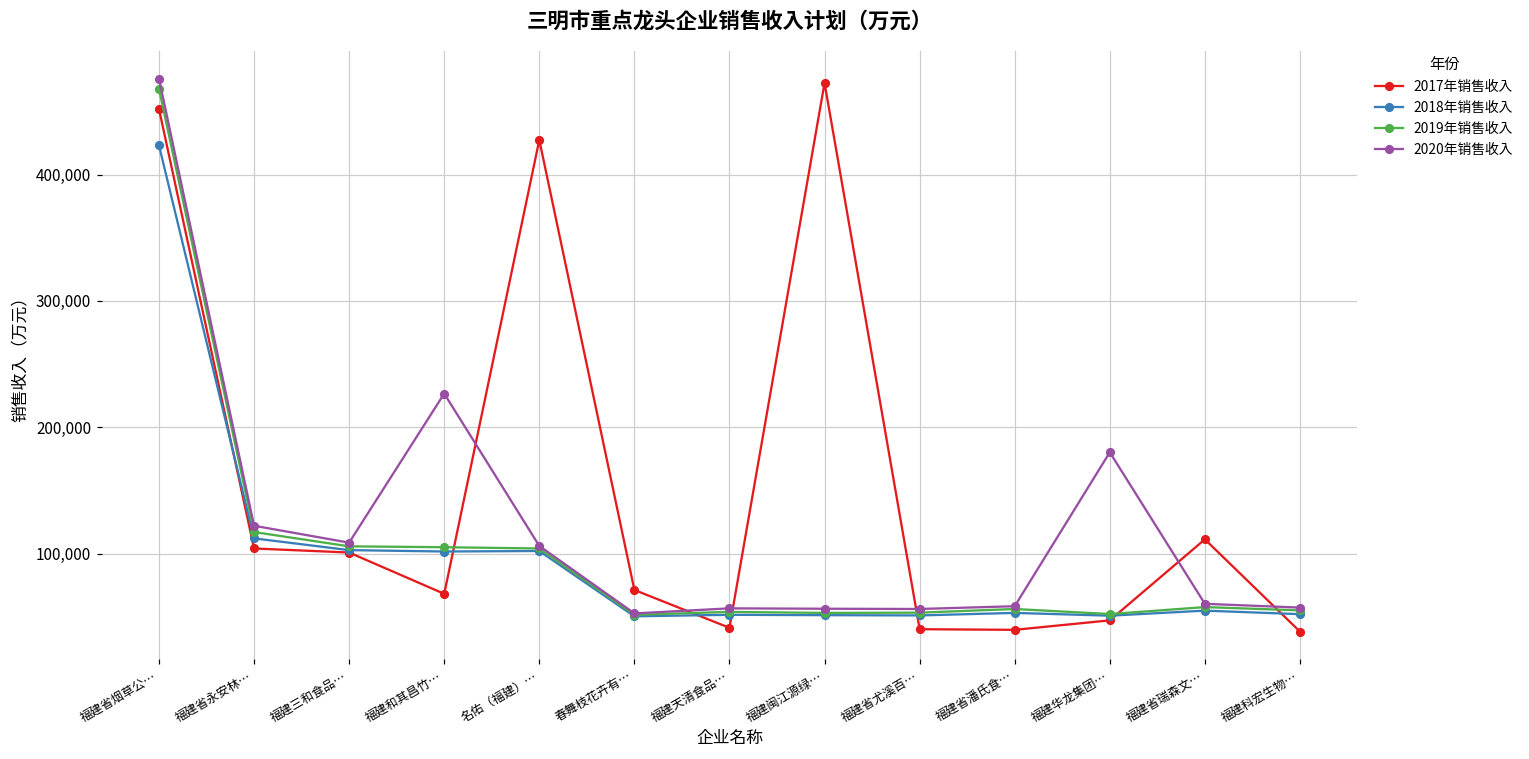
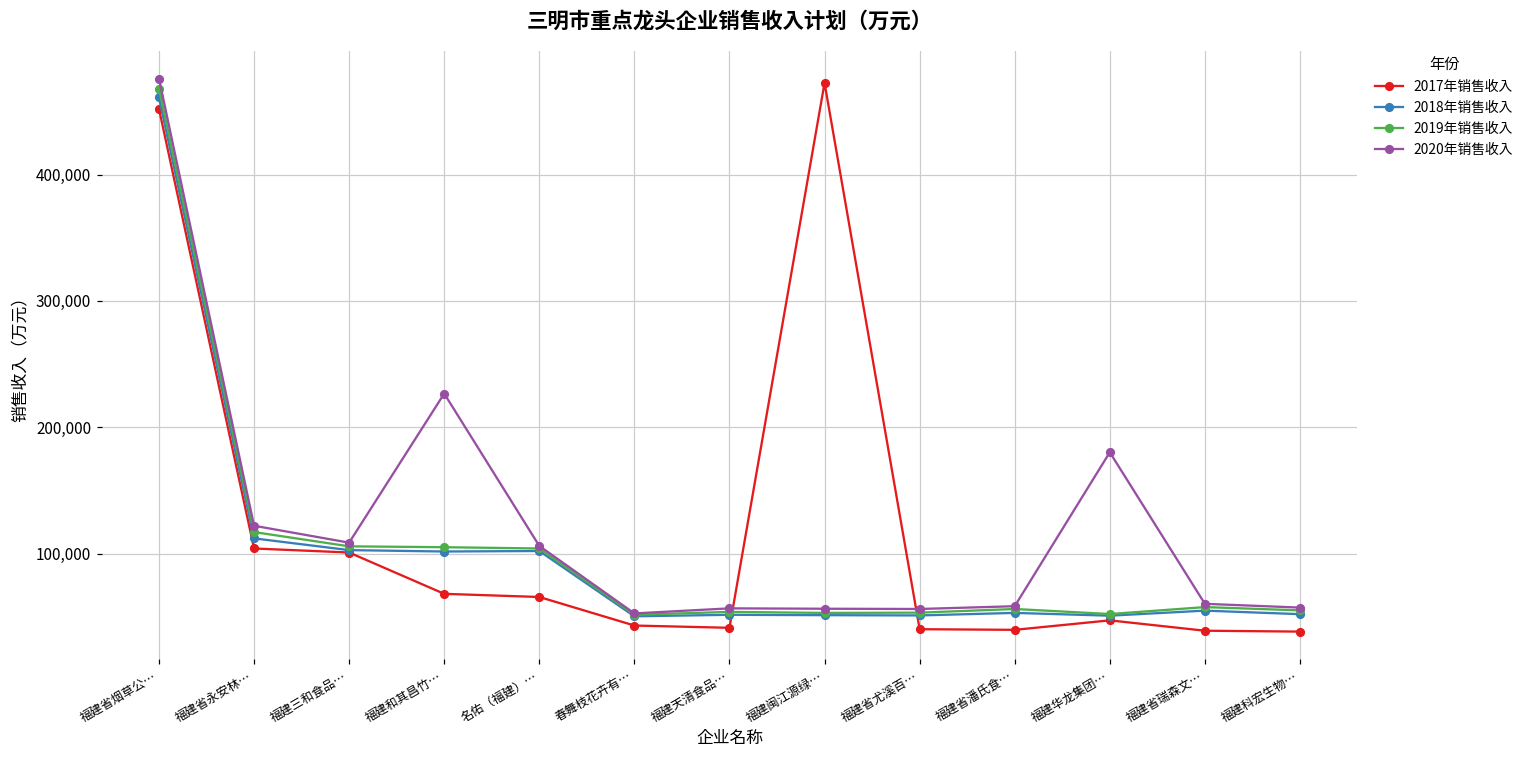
  {
    "2017年销售收入": {
      "福建省烟草公…": "452,000",
      "福建省永安林…": "104,000",
      "福建和其昌竹…": "68,000",
-     "名佑（福建）…": "427,000",
-     "春舞枝花卉有…": "71,000",
+     "名佑（福建）…": "66,000",
+     "春舞枝花卉有…": "43,000",
      "福建天清食品…": "41,000",
      "福建闽江源绿…": "473,000",
      "福建省尤溪百…": "40,000",
      "福建省潘氏食…": "40,000",
      "福建华龙集团…": "47,000",
-     "福建省瑞森文…": "111,000",
+     "福建省瑞森文…": "39,000",
      "福建科宏生物…": "38,000"
    },
    "2018年销售收入": {
-     "福建省烟草公…": "423,000",
+     "福建省烟草公…": "461,000",
      "福建省永安林…": "112,000",
      "福建和其昌竹…": "102,000",
      "福建天清食品…": "52,000",
      "福建省潘氏食…": "53,000",
      "福建省瑞森文…": "55,000",
      "福建科宏生物…": "52,000"
    },
    "2019年销售收入": {
      "福建省烟草公…": "468,000",
      "福建省永安林…": "117,000",
      "福建三和食品…": "106,000",
      "福建和其昌竹…": "105,000",
      "福建天清食品…": "54,000",
      "福建省瑞森文…": "58,000"
    },
    "2020年销售收入": {
      "福建省烟草公…": "476,000",
      "福建省永安林…": "122,000",
      "福建三和食品…": "109,000",
      "福建和其昌竹…": "227,000",
      "福建天清食品…": "57,000",
      "福建闽江源绿…": "56,000",
      "福建省尤溪百…": "56,000",
      "福建华龙集团…": "180,000",
      "福建省瑞森文…": "60,000"
    }
  }
